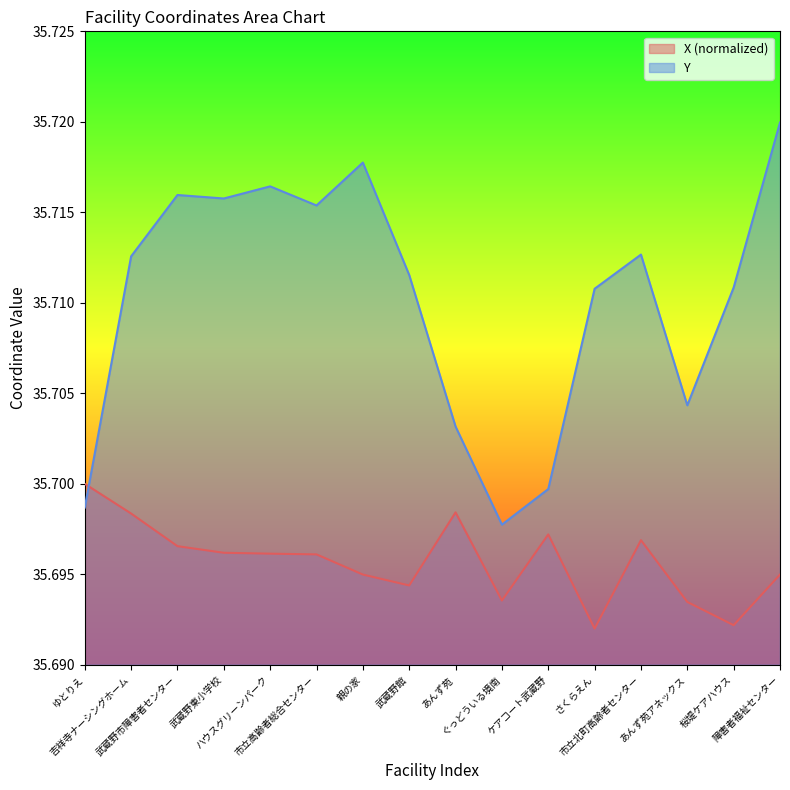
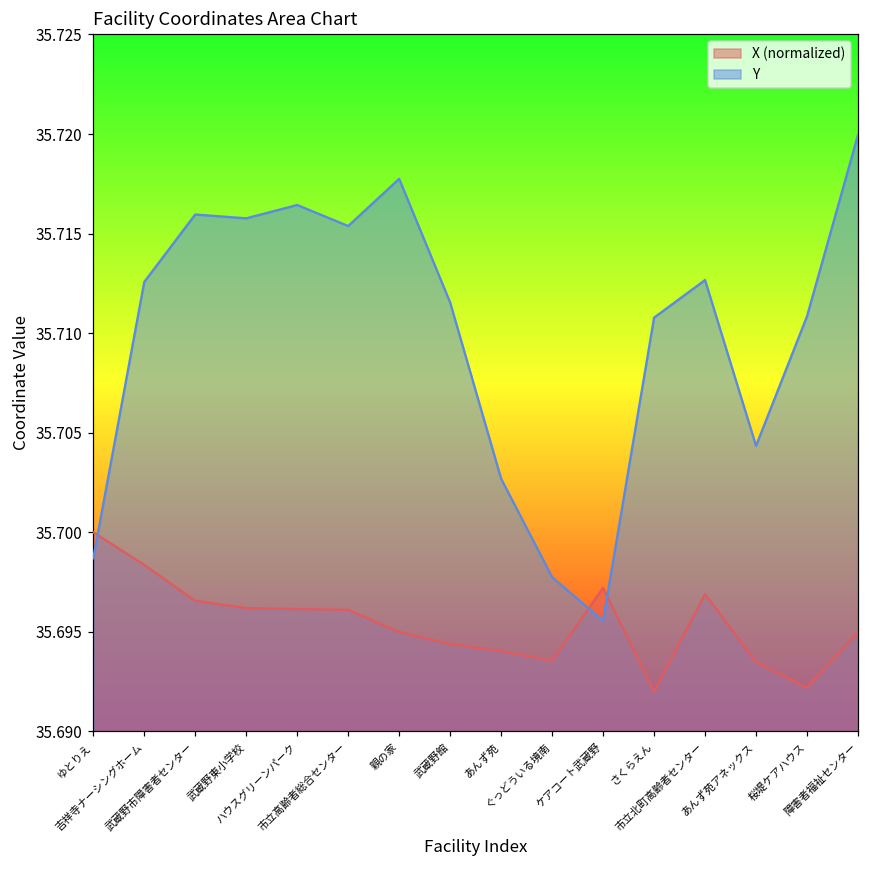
  {
    "X (normalized)": {
      "ゆとりえ": 35.7000,
      "吉祥寺ナーシングホーム": 35.6984,
      "武蔵野市障害者センター": 35.6966,
      "武蔵野東小学校": 35.6962,
      "ハウスグリーンパーク": 35.6961,
      "市立高齢者総合センター": 35.6961,
      "親の家": 35.6950,
      "武蔵野館": 35.6944,
-     "あんず苑": 35.6984,
+     "あんず苑": 35.6940,
      "ぐっどういる境南": 35.6936,
      "ケアコート武蔵野": 35.6972,
      "さくらえん": 35.6920,
      "市立北町高齢者センター": 35.6969,
      "あんず苑アネックス": 35.6935,
      "桜堤ケアハウス": 35.6922,
      "障害者福祉センター": 35.6950
    },
    "Y": {
      "ゆとりえ": 35.6987,
      "吉祥寺ナーシングホーム": 35.7126,
      "武蔵野市障害者センター": 35.7160,
      "武蔵野東小学校": 35.7158,
      "ハウスグリーンパーク": 35.7164,
      "市立高齢者総合センター": 35.7154,
      "親の家": 35.7177,
      "武蔵野館": 35.7115,
-     "あんず苑": 35.7032,
+     "あんず苑": 35.7027,
      "ぐっどういる境南": 35.6977,
-     "ケアコート武蔵野": 35.6997,
+     "ケアコート武蔵野": 35.6955,
      "さくらえん": 35.7108,
      "市立北町高齢者センター": 35.7127,
      "あんず苑アネックス": 35.7043,
      "桜堤ケアハウス": 35.7108,
      "障害者福祉センター": 35.7200
    }
  }
